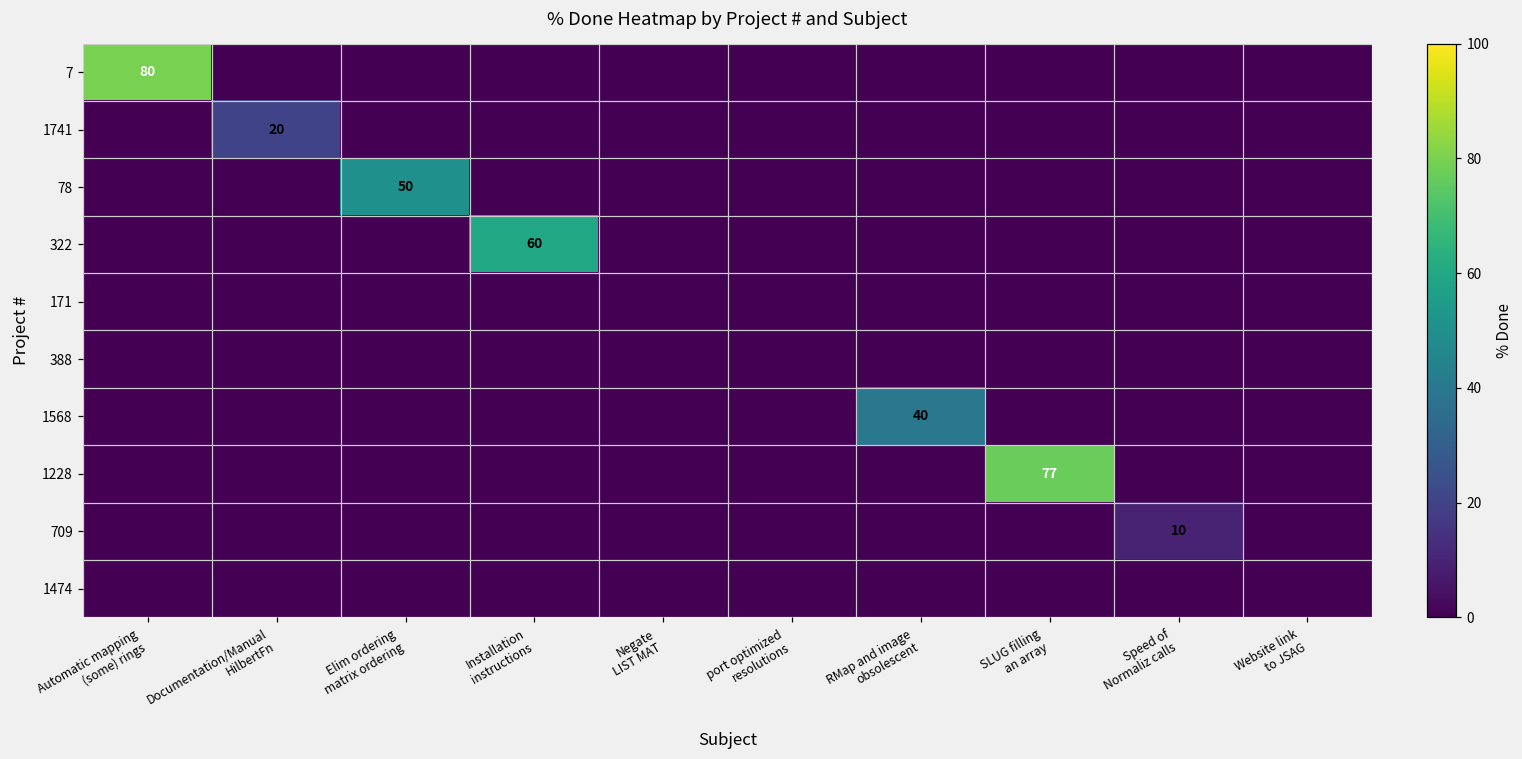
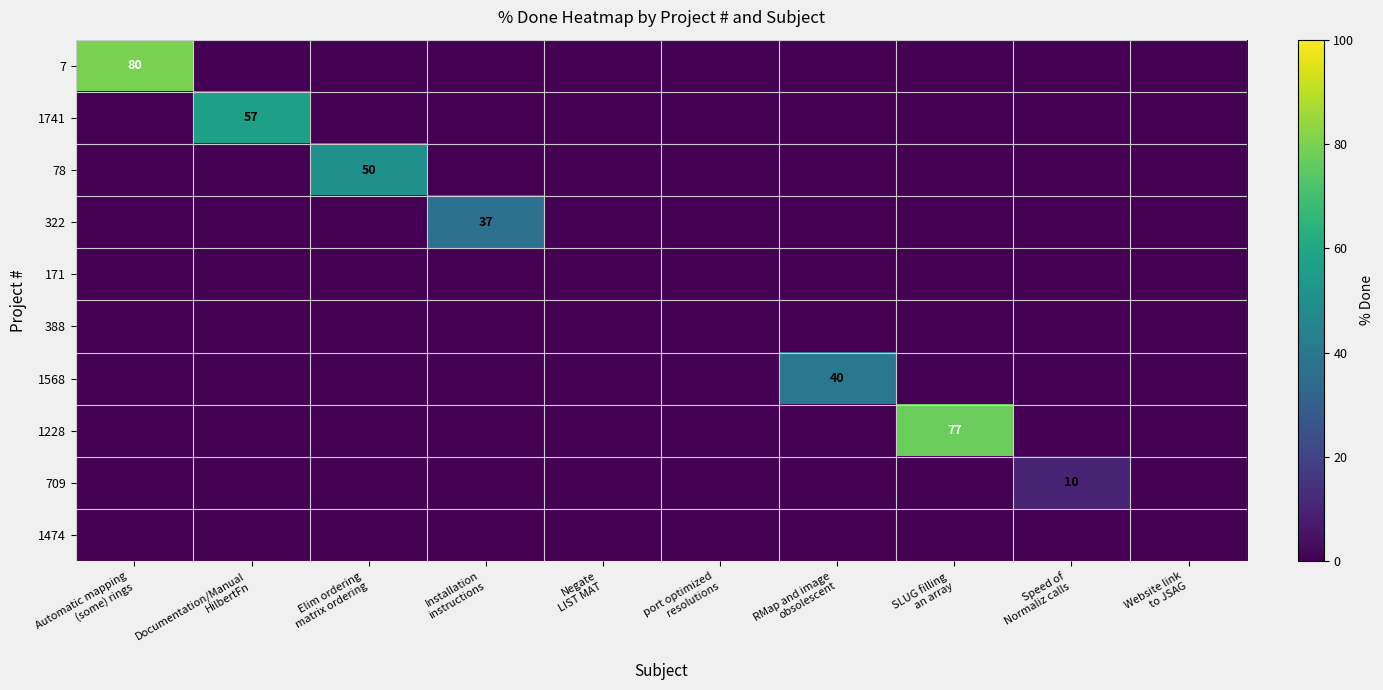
  {
    "7": {
      "Automatic mapping (some) rings": 80
    },
    "1741": {
-     "Documentation/Manual HilbertFn": 20
+     "Documentation/Manual HilbertFn": 57
    },
    "78": {
      "Elim ordering matrix ordering": 50
    },
    "322": {
-     "Installation instructions": 60
+     "Installation instructions": 37
    },
    "1568": {
      "RMap and image obsolescent": 40
    },
    "1228": {
      "SLUG filling an array": 77
    },
    "709": {
      "Speed of Normaliz calls": 10
    }
  }
